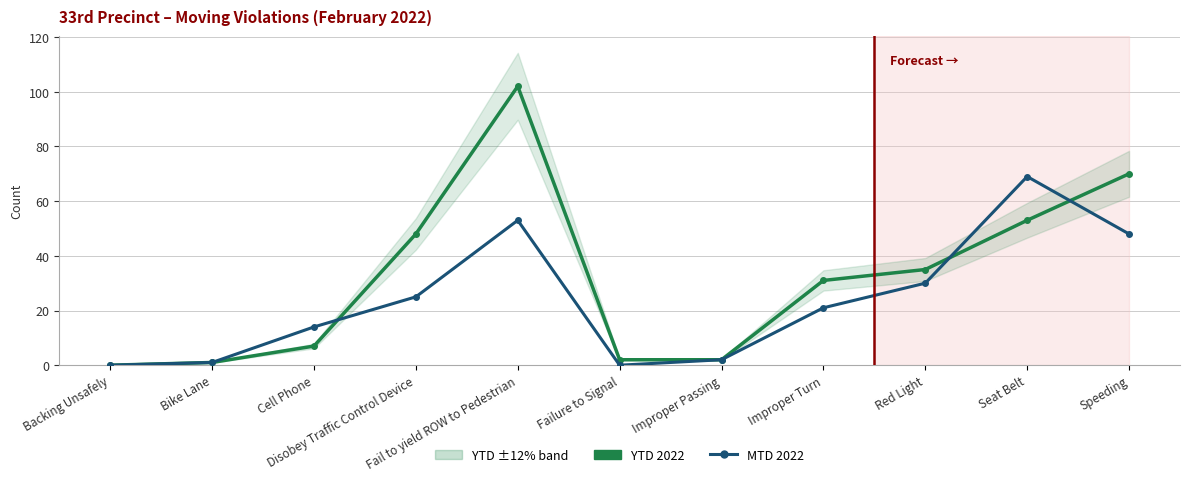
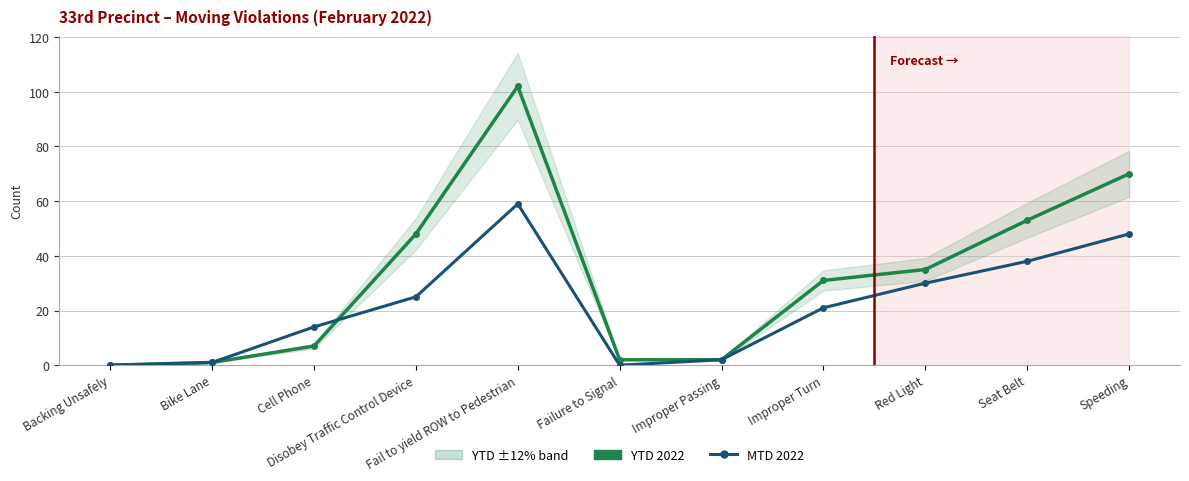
  {
    "MTD 2022": {
      "Cell Phone": 14,
      "Disobey Traffic Control Device": 25,
-     "Fail to yield ROW to Pedestrian": 53,
+     "Fail to yield ROW to Pedestrian": 59,
      "Failure to Signal": 0,
      "Improper Turn": 21,
      "Red Light": 30,
-     "Seat Belt": 69,
+     "Seat Belt": 38,
      "Speeding": 48
    }
  }
